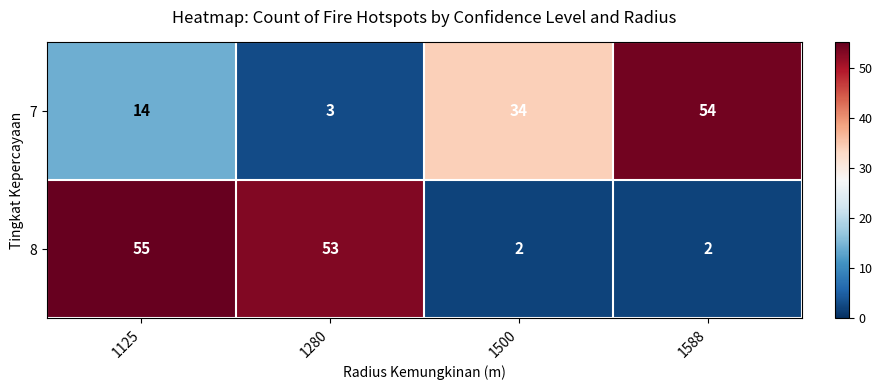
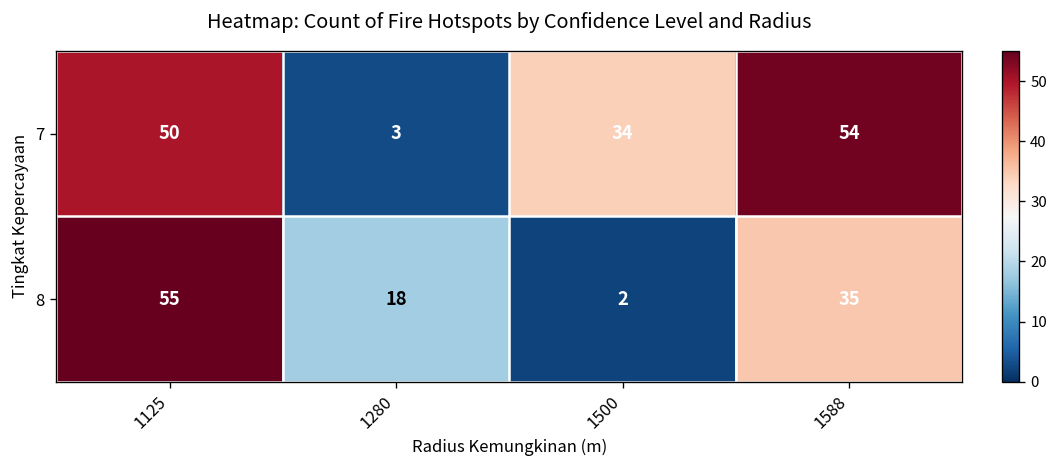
  {
    "7": {
-     "1125": 14,
+     "1125": 50,
      "1280": 3,
      "1500": 34,
      "1588": 54
    },
    "8": {
      "1125": 55,
-     "1280": 53,
+     "1280": 18,
      "1500": 2,
-     "1588": 2
+     "1588": 35
    }
  }
